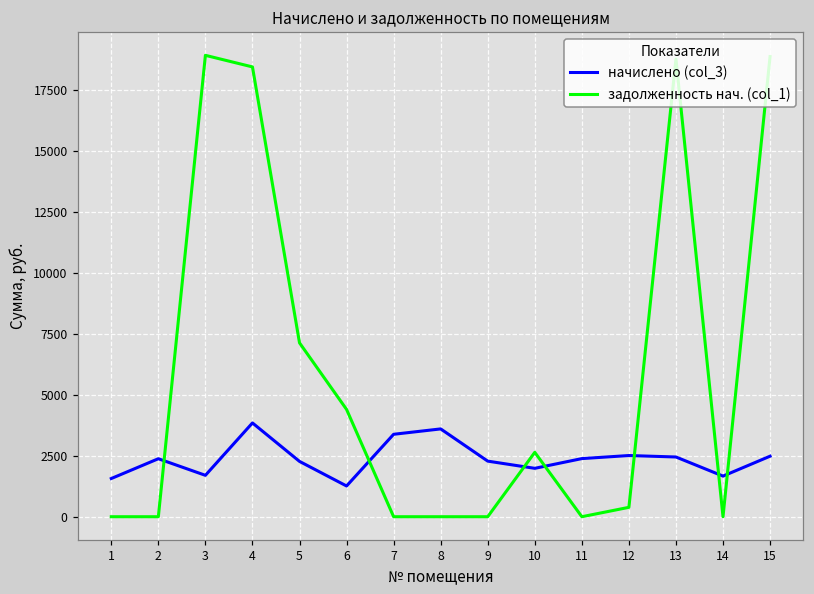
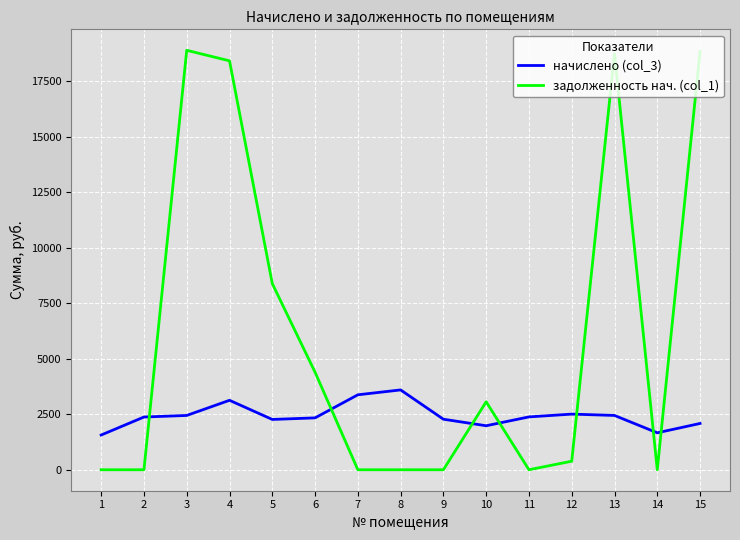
  {
    "начислено (col_3)": {
      "1": 1600,
      "2": 2400,
-     "3": 1700,
-     "4": 3800,
+     "3": 2400,
+     "4": 3100,
      "5": 2300,
-     "6": 1300,
+     "6": 2300,
      "7": 3400,
      "8": 3600,
      "9": 2300,
      "10": 2000,
      "11": 2400,
      "12": 2500,
      "13": 2400,
      "14": 1700,
-     "15": 2500
+     "15": 2100
    },
    "задолженность нач. (col_1)": {
      "1": 0,
      "2": 0,
      "3": 18900,
      "4": 18400,
-     "5": 7100,
+     "5": 8400,
      "6": 4400,
      "7": 0,
      "8": 0,
      "9": 0,
-     "10": 2600,
+     "10": 3100,
      "11": 0,
      "12": 400,
      "14": 0
    }
  }
